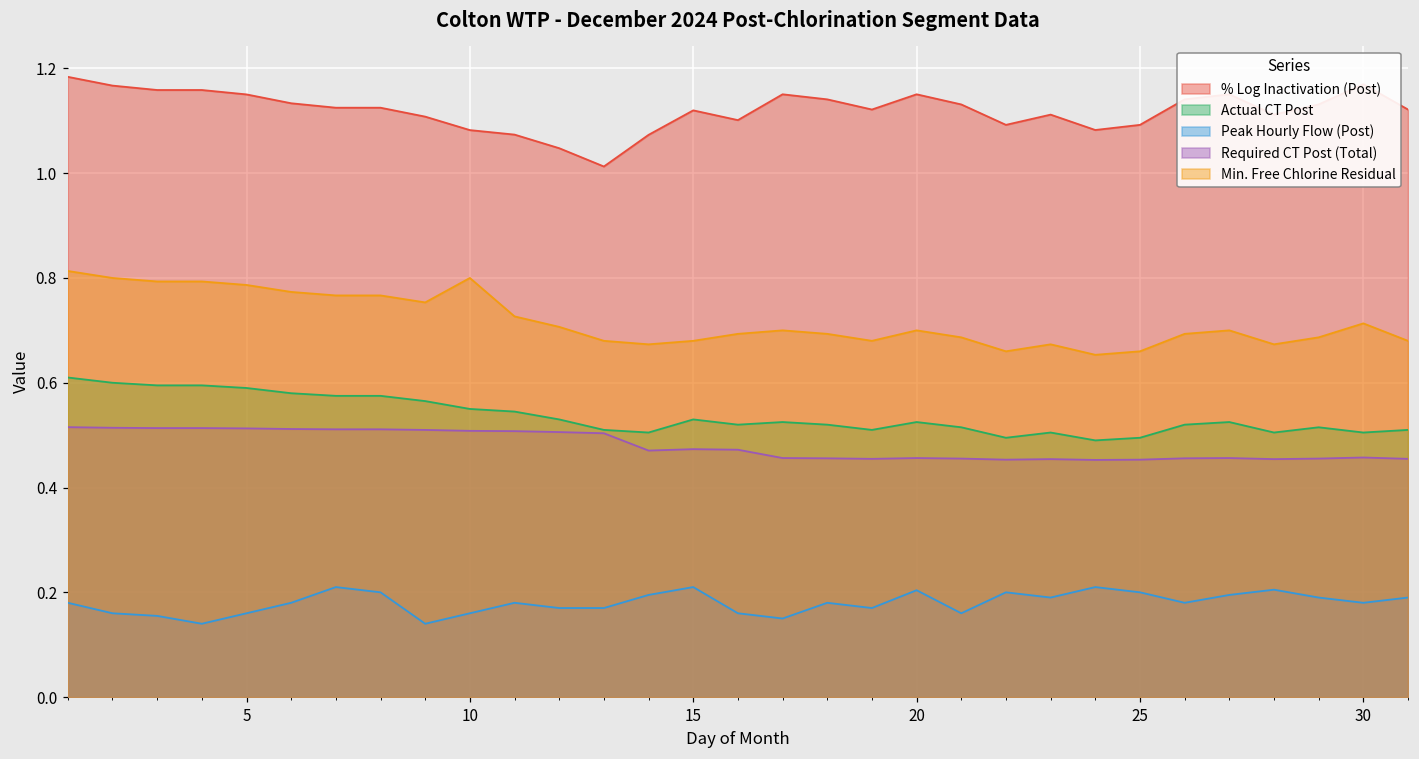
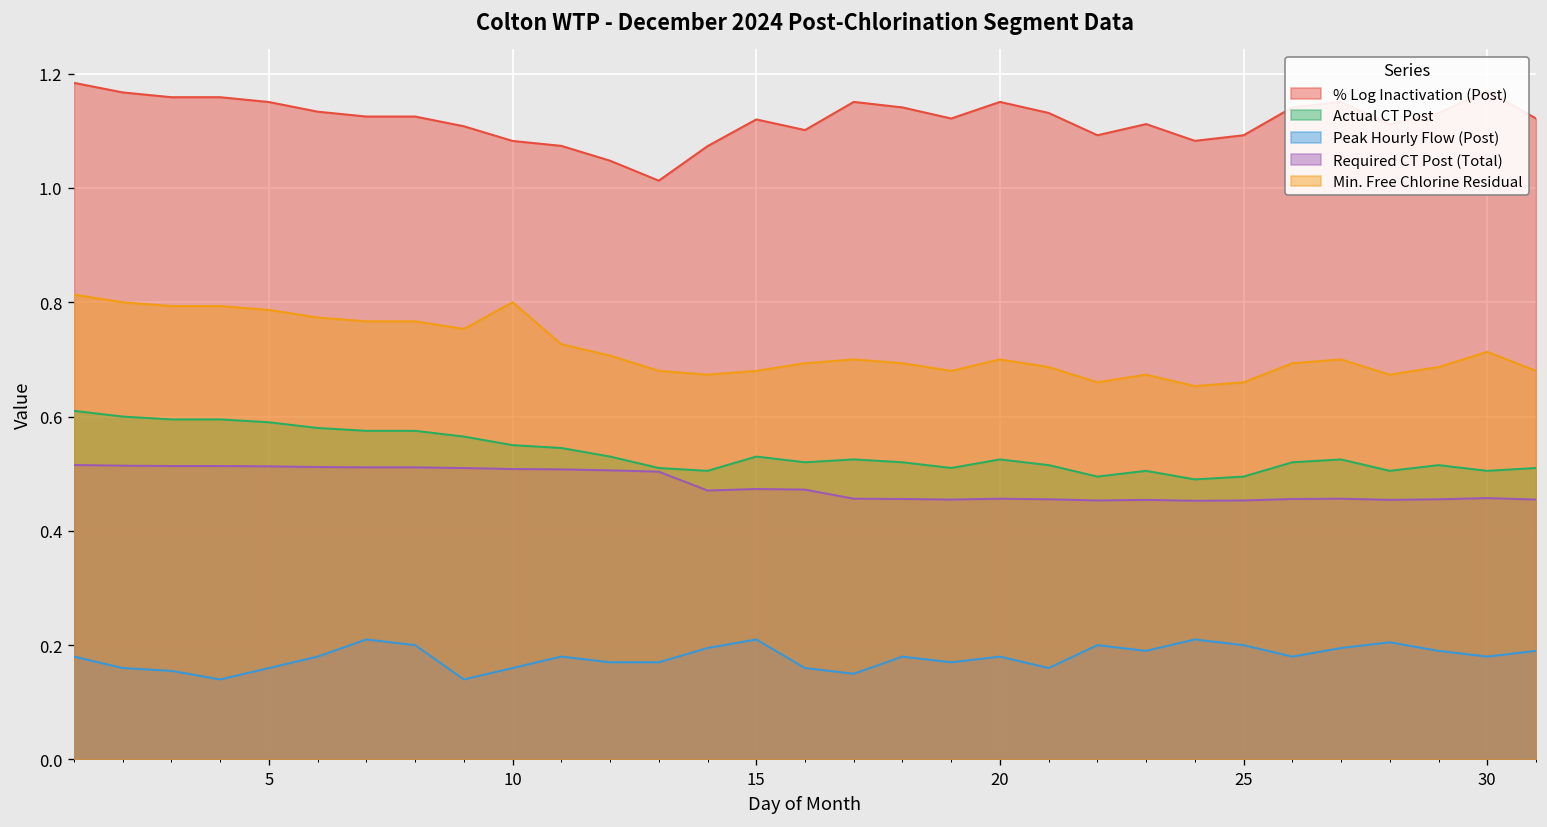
  {
    "% Log Inactivation (Post)": {
      "5": 1.15,
      "10": 1.08,
      "15": 1.12,
      "20": 1.15,
      "25": 1.09
    },
    "Actual CT Post": {
      "5": 0.59,
      "10": 0.55,
      "15": 0.53,
      "20": 0.53,
      "25": 0.50,
      "30": 0.51
    },
    "Peak Hourly Flow (Post)": {
      "5": 0.16,
      "10": 0.16,
      "15": 0.21,
-     "20": 0.20,
+     "20": 0.18,
      "25": 0.20,
      "30": 0.18
    },
    "Required CT Post (Total)": {
      "5": 0.51,
      "10": 0.51,
      "15": 0.47,
      "20": 0.46,
      "25": 0.45,
      "30": 0.46
    },
    "Min. Free Chlorine Residual": {
      "5": 0.79,
      "10": 0.80,
      "15": 0.68,
      "20": 0.70,
      "25": 0.66,
      "30": 0.71
    }
  }
